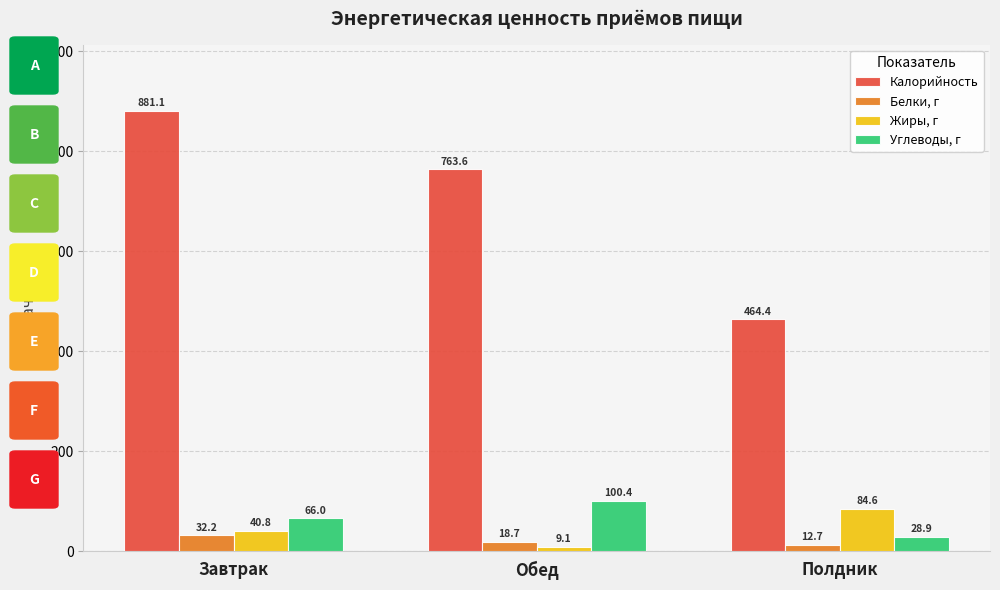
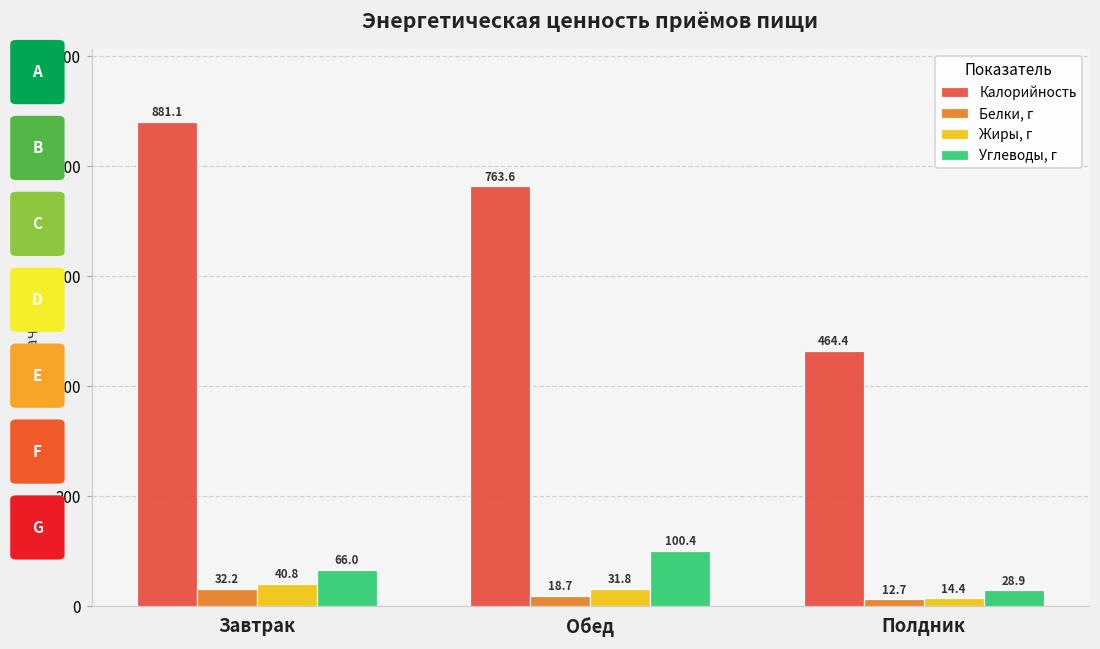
  {
    "Жиры, г": {
      "Завтрак": 40.8,
-     "Обед": 9.1,
-     "Полдник": 84.6
+     "Обед": 31.8,
+     "Полдник": 14.4
    },
    "Углеводы, г": {
      "Завтрак": 66.0,
      "Обед": 100.4,
      "Полдник": 28.9
    }
  }
